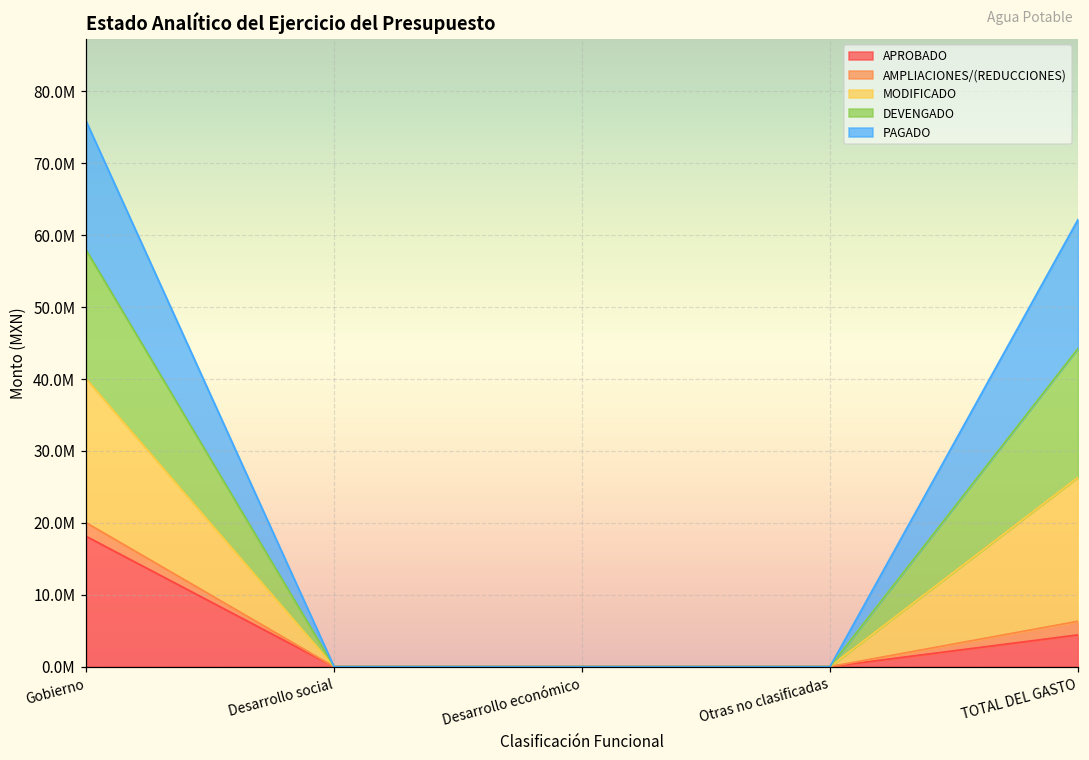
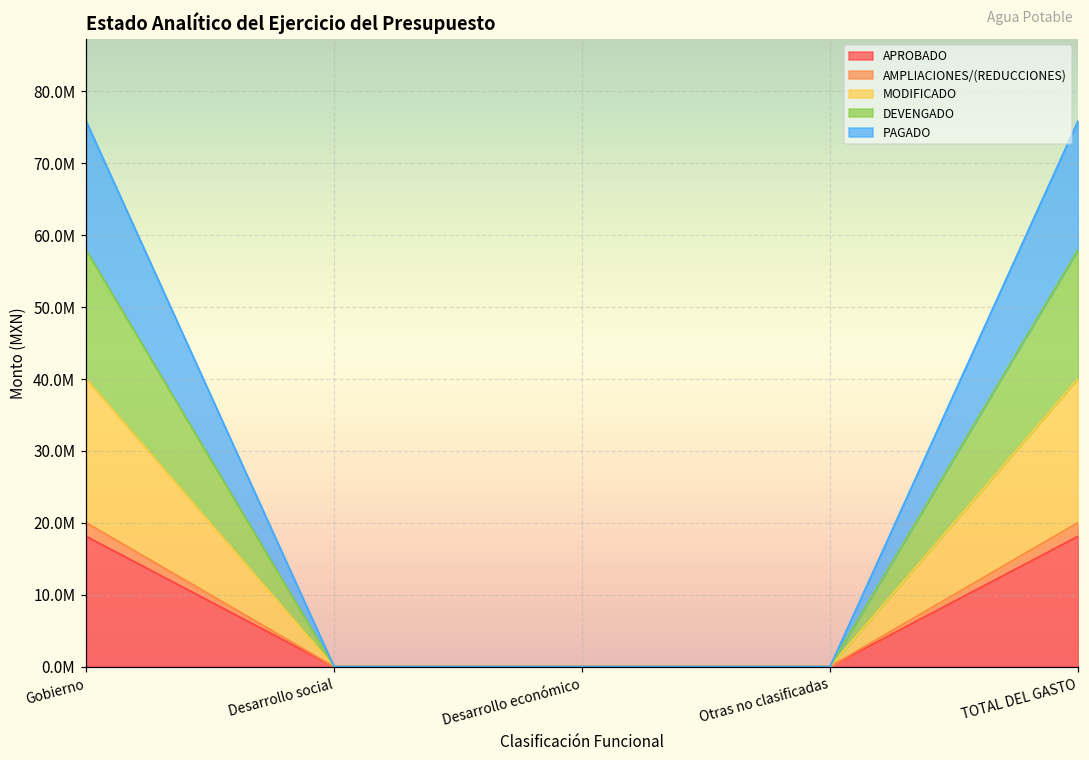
  {
    "APROBADO": {
      "Gobierno": 18000000,
-     "TOTAL DEL GASTO": 4000000
+     "TOTAL DEL GASTO": 18000000
    },
    "AMPLIACIONES/(REDUCCIONES)": {
      "Gobierno": 20000000
    },
    "MODIFICADO": {
      "Gobierno": 20000000,
      "TOTAL DEL GASTO": 20000000
    },
    "DEVENGADO": {
      "Gobierno": 18000000,
      "TOTAL DEL GASTO": 18000000
    },
    "PAGADO": {
      "Gobierno": 18000000,
      "TOTAL DEL GASTO": 18000000
    }
  }
